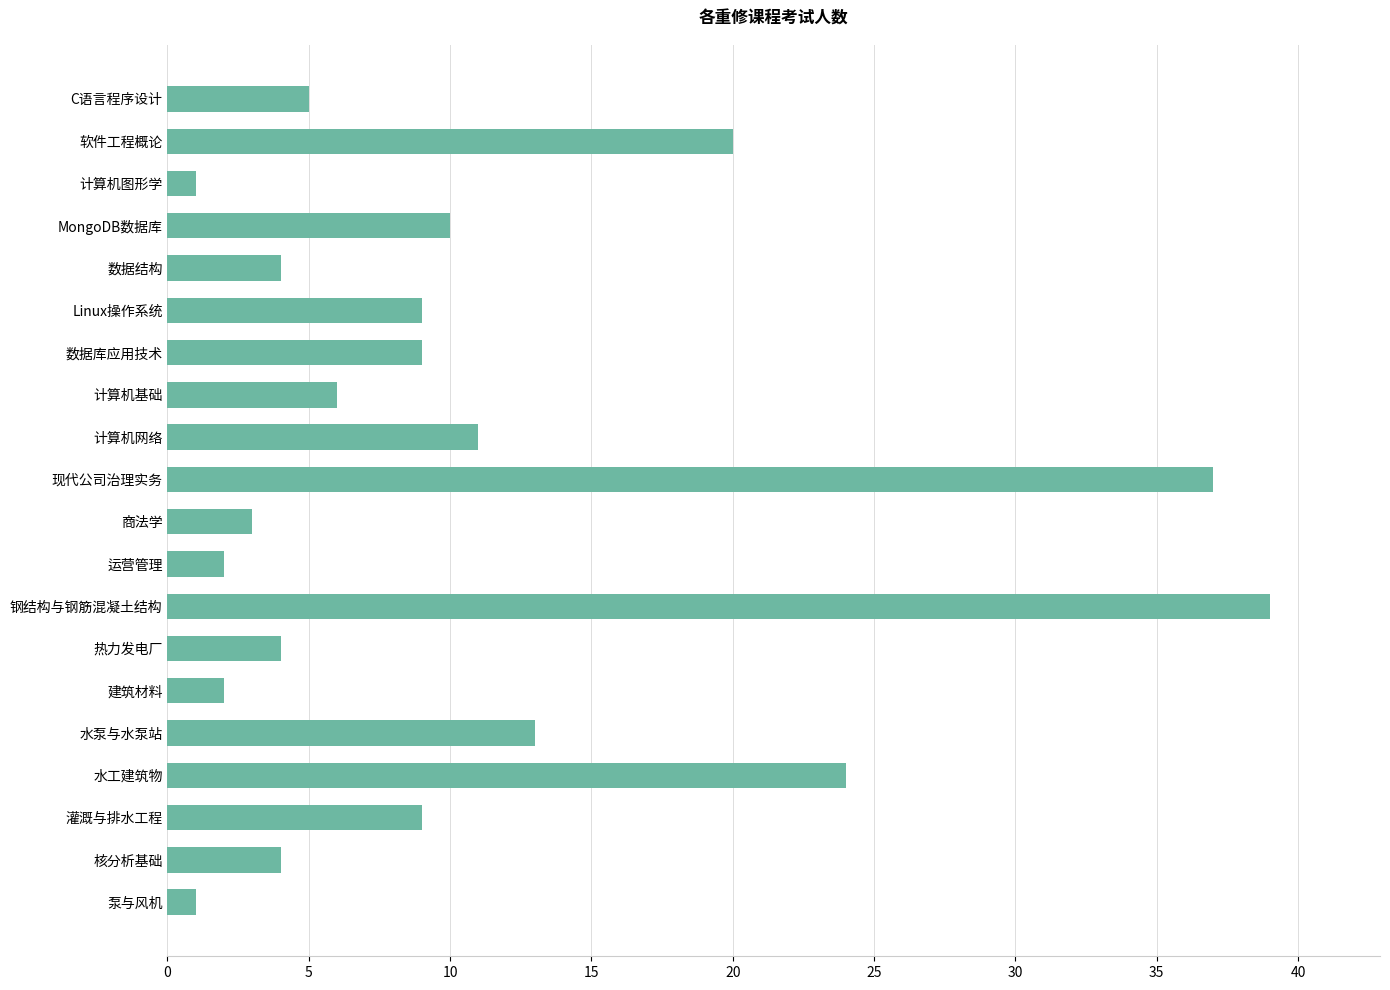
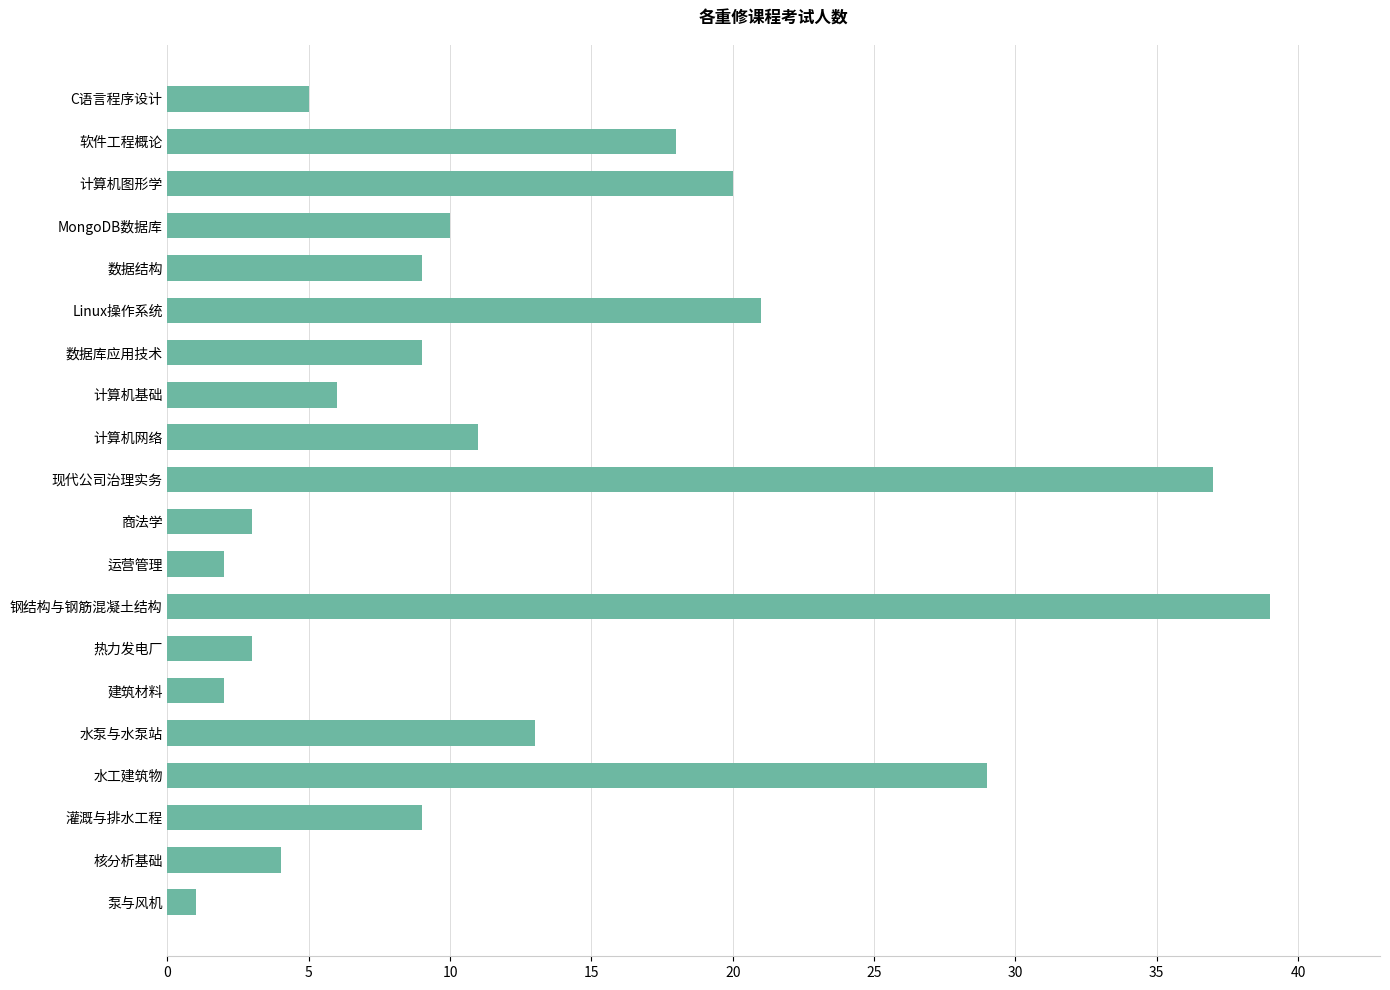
  {
    "C语言程序设计": 5,
-   "软件工程概论": 20,
-   "计算机图形学": 1,
+   "软件工程概论": 18,
+   "计算机图形学": 20,
    "MongoDB数据库": 10,
-   "数据结构": 4,
-   "Linux操作系统": 9,
+   "数据结构": 9,
+   "Linux操作系统": 21,
    "数据库应用技术": 9,
    "计算机基础": 6,
    "计算机网络": 11,
    "现代公司治理实务": 37,
    "商法学": 3,
    "运营管理": 2,
    "钢结构与钢筋混凝土结构": 39,
-   "热力发电厂": 4,
+   "热力发电厂": 3,
    "建筑材料": 2,
    "水泵与水泵站": 13,
-   "水工建筑物": 24,
+   "水工建筑物": 29,
    "灌溉与排水工程": 9,
    "核分析基础": 4,
    "泵与风机": 1
  }
